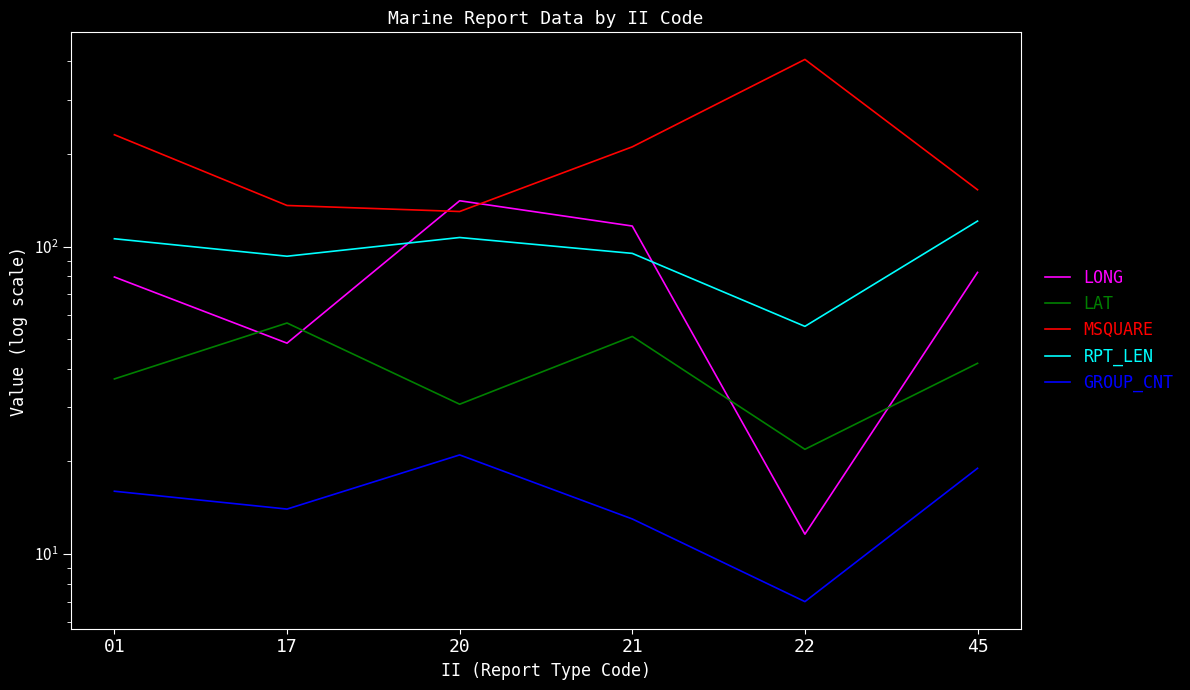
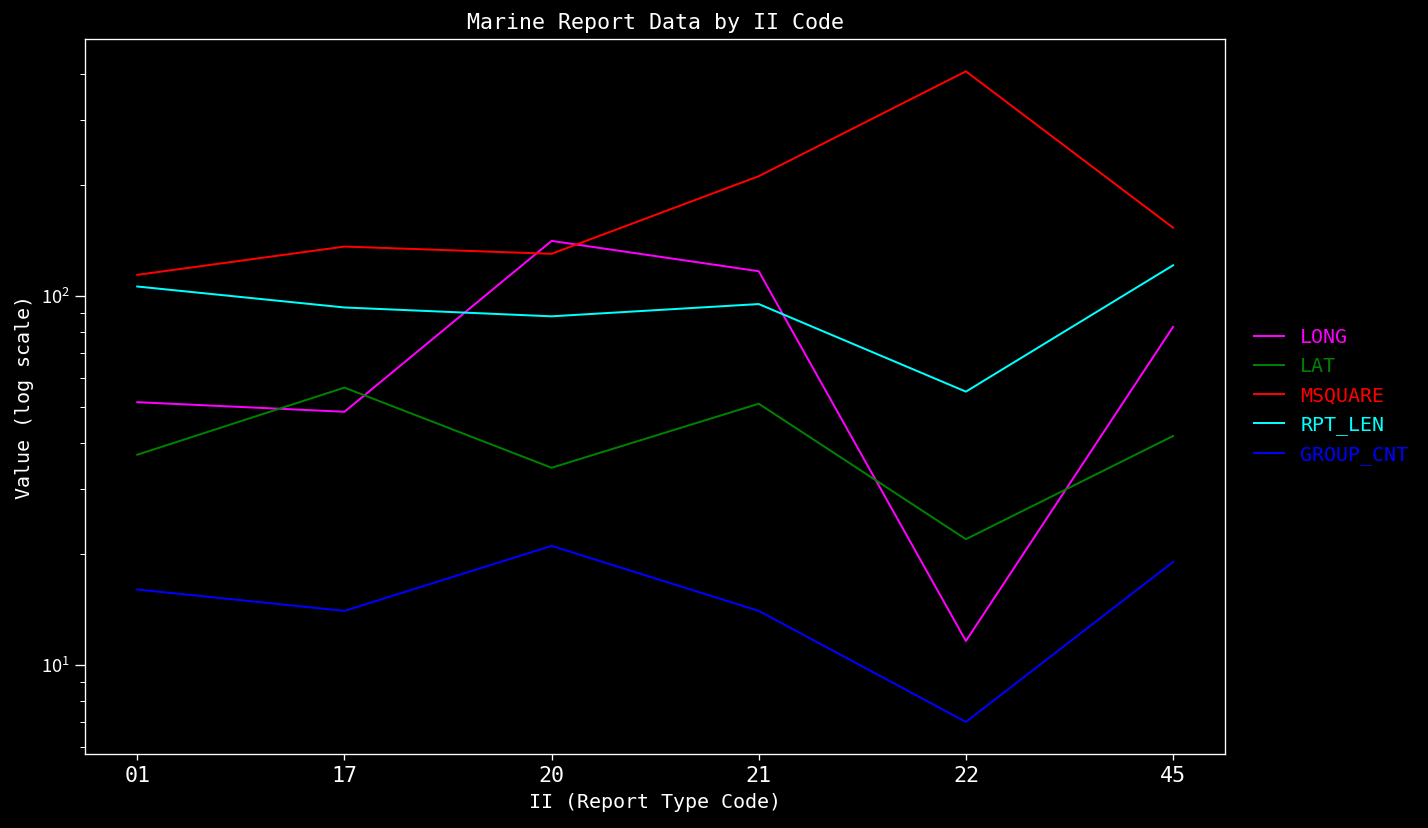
  {
    "LONG": {
-     "01": 80,
+     "01": 52,
      "17": 49,
      "20": 140,
      "21": 117,
      "22": 11.6,
      "45": 82
    },
    "LAT": {
      "01": 37,
      "17": 56,
-     "20": 31,
+     "20": 34,
      "21": 51,
      "22": 22,
      "45": 42
    },
    "MSQUARE": {
-     "01": 230,
+     "01": 114,
      "17": 140,
      "20": 130,
      "21": 210,
      "22": 410,
      "45": 150
    },
    "RPT_LEN": {
      "01": 106,
      "17": 93,
-     "20": 107,
+     "20": 88,
      "21": 95,
      "22": 55,
      "45": 121
    },
    "GROUP_CNT": {
      "01": 16,
      "17": 14,
      "20": 21,
-     "21": 13,
+     "21": 14,
      "22": 7,
      "45": 19
    }
  }
